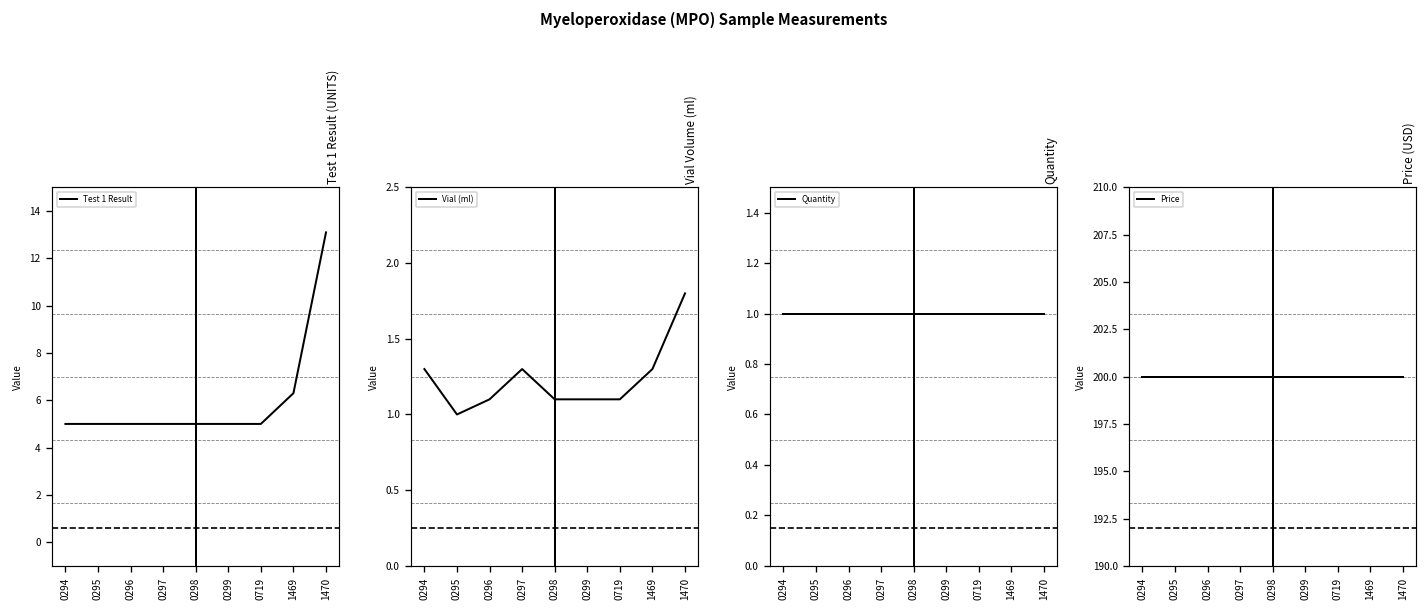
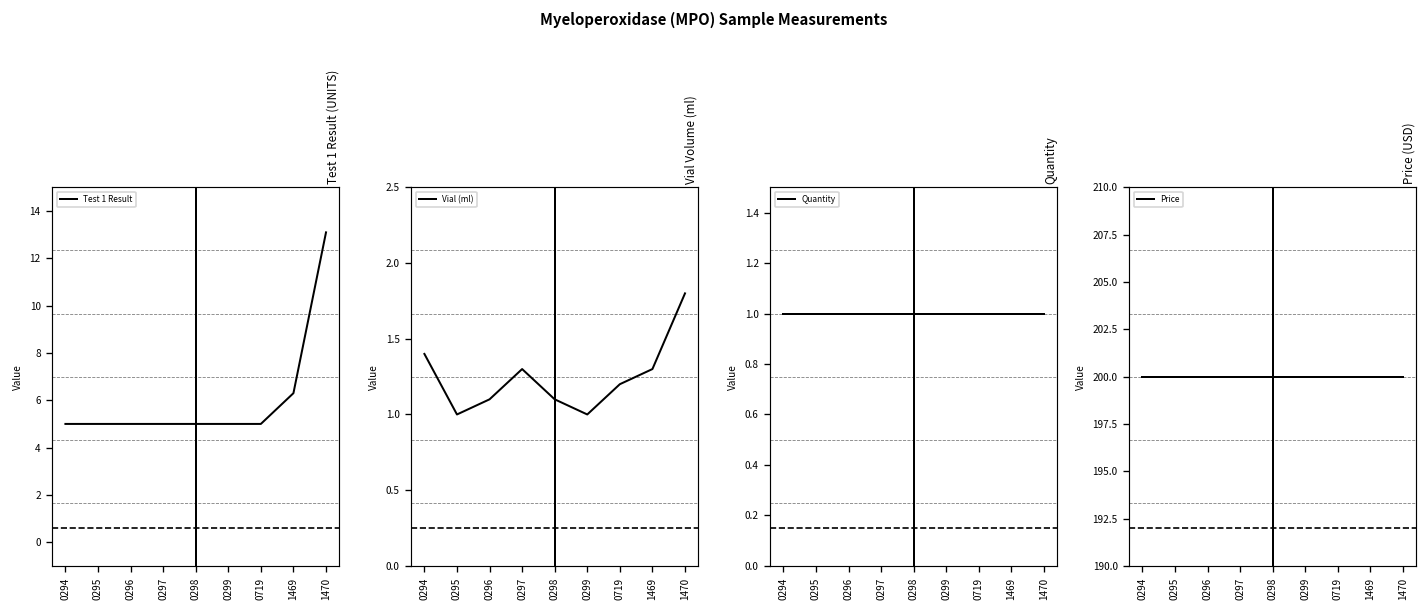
  {
    "Test 1 Result (UNITS)": {
      "0294": 5.0,
      "0295": 5.0,
      "0296": 5.0,
      "0297": 5.0,
      "0298": 5.0,
      "0299": 5.0,
      "0719": 5.0,
      "1469": 6.3,
      "1470": 13.1
    },
    "Vial Volume (ml)": {
-     "0294": 1.3,
+     "0294": 1.4,
      "0295": 1.0,
      "0296": 1.1,
      "0297": 1.3,
      "0298": 1.1,
-     "0299": 1.1,
-     "0719": 1.1,
+     "0299": 1.0,
+     "0719": 1.2,
      "1469": 1.3,
      "1470": 1.8
    },
    "Quantity": {
      "0294": 1.00,
      "0295": 1.00,
      "0296": 1.00,
      "0297": 1.00,
      "0298": 1.00,
      "0299": 1.00,
      "0719": 1.00,
      "1469": 1.00,
      "1470": 1.00
    },
    "Price (USD)": {
      "0294": 200.0,
      "0295": 200.0,
      "0296": 200.0,
      "0297": 200.0,
      "0298": 200.0,
      "0299": 200.0,
      "0719": 200.0,
      "1469": 200.0,
      "1470": 200.0
    }
  }
